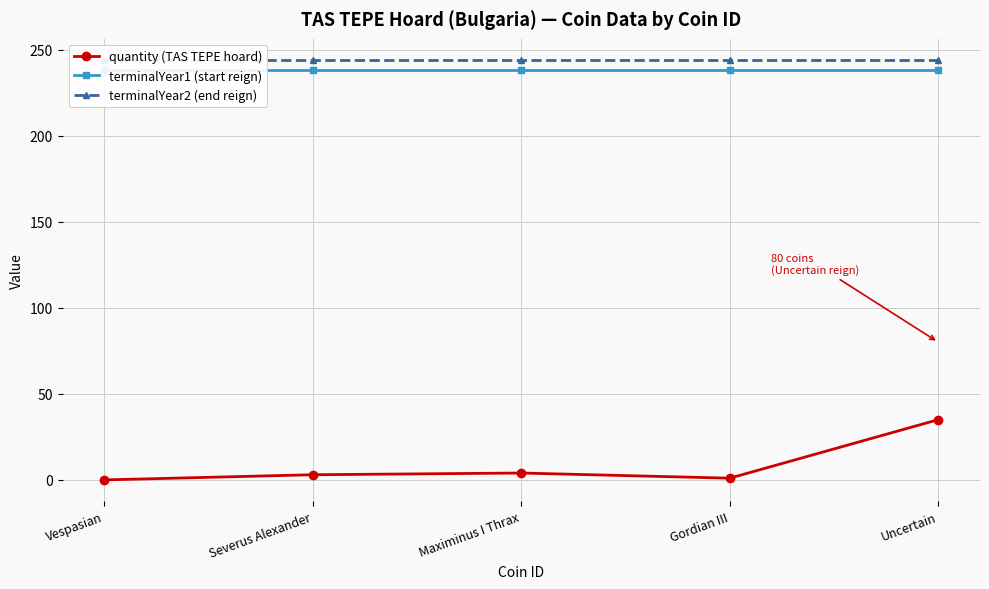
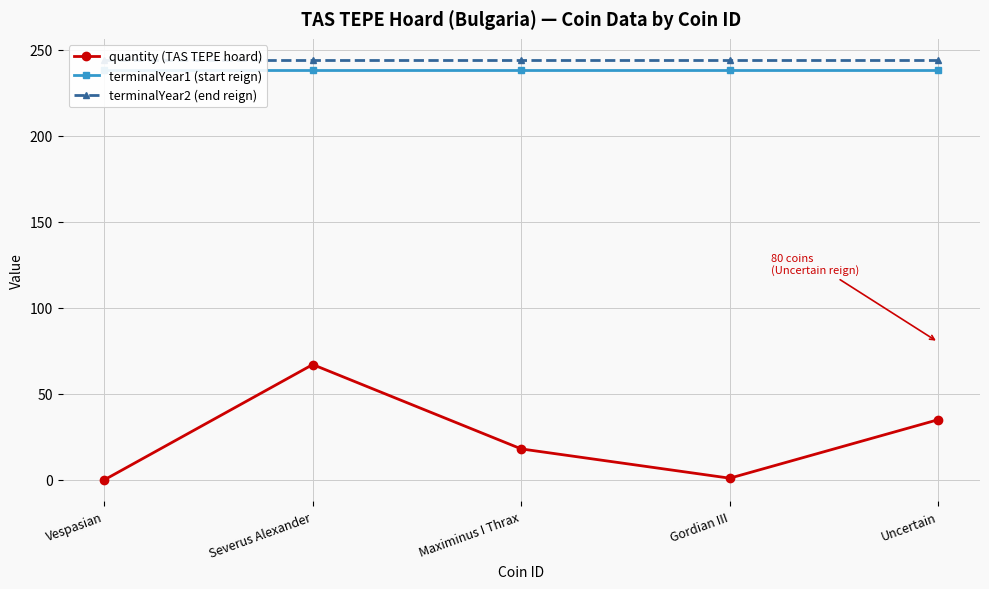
  {
    "quantity (TAS TEPE hoard)": {
      "Vespasian": 0,
-     "Severus Alexander": 3,
-     "Maximinus I Thrax": 4,
+     "Severus Alexander": 67,
+     "Maximinus I Thrax": 18,
      "Gordian III": 1,
      "Uncertain": 35
    },
    "terminalYear1 (start reign)": {
      "Severus Alexander": 238,
      "Maximinus I Thrax": 238,
      "Gordian III": 238,
      "Uncertain": 238
    },
    "terminalYear2 (end reign)": {
      "Severus Alexander": 244,
      "Maximinus I Thrax": 244,
      "Gordian III": 244,
      "Uncertain": 244
    }
  }
